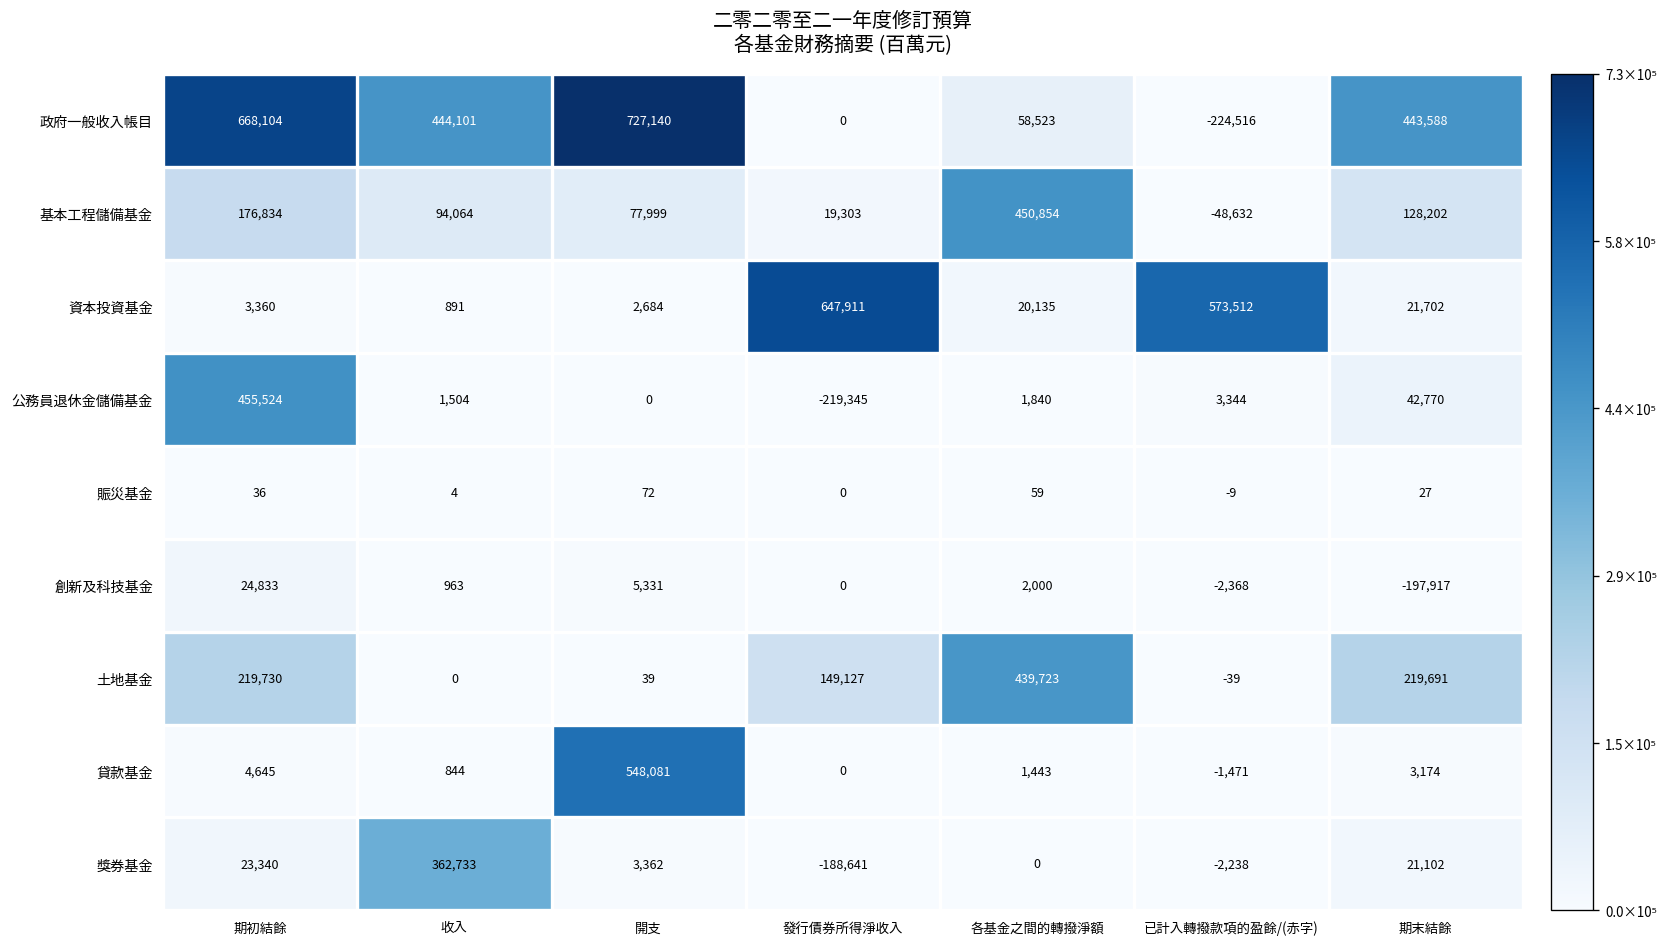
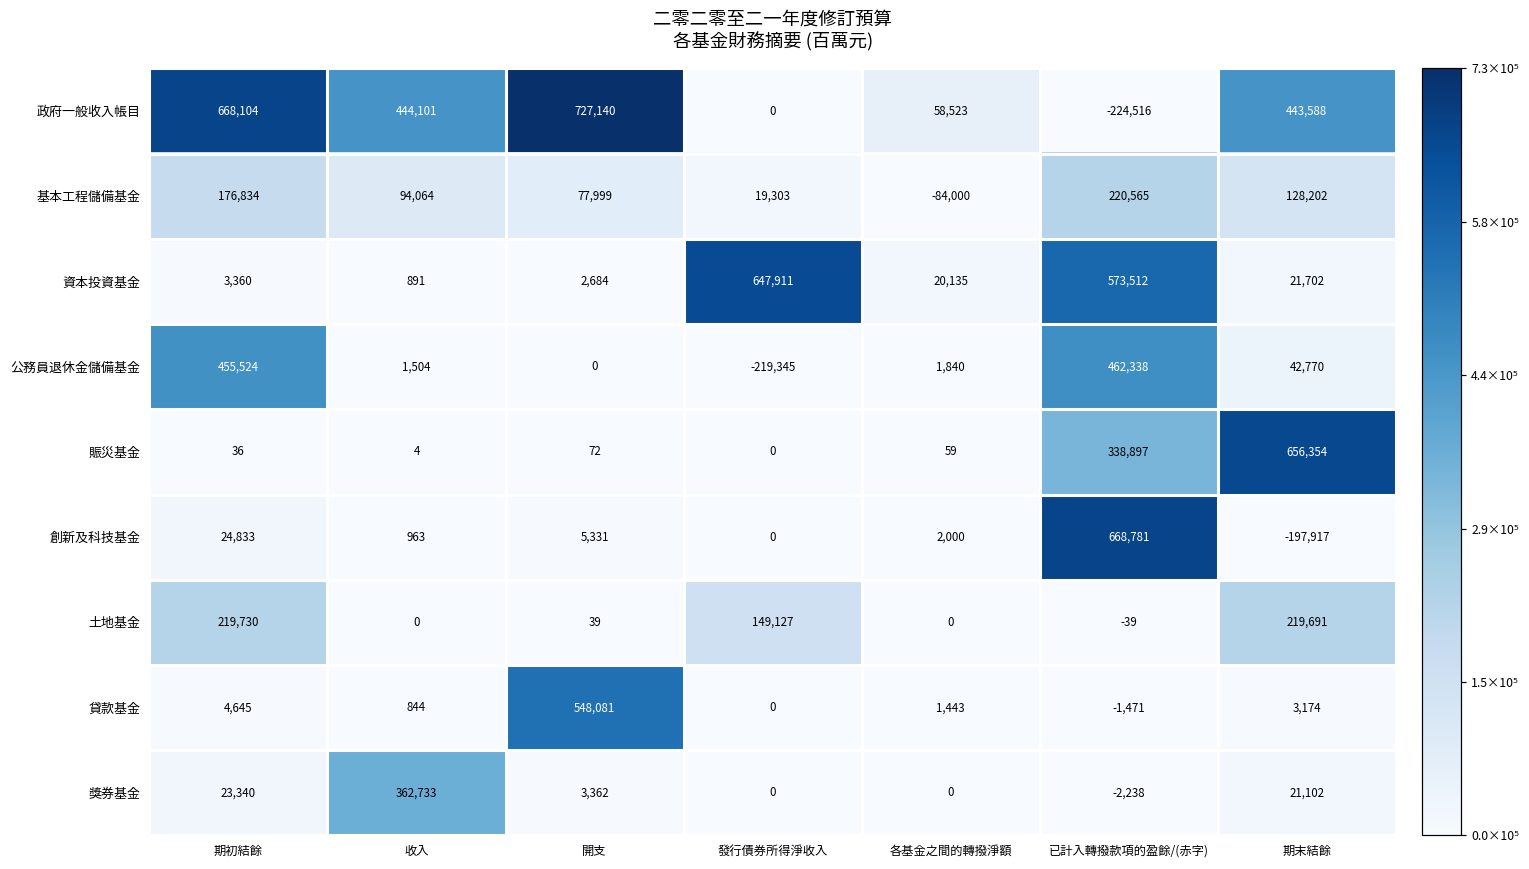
  {
    "政府一般收入帳目": {
      "期初結餘": "668,104",
      "收入": "444,101",
      "開支": "727,140",
      "發行債券所得淨收入": "0",
      "各基金之間的轉撥淨額": "58,523",
      "已計入轉撥款項的盈餘/(赤字)": "-224,516",
      "期末結餘": "443,588"
    },
    "基本工程儲備基金": {
      "期初結餘": "176,834",
      "收入": "94,064",
      "開支": "77,999",
      "發行債券所得淨收入": "19,303",
-     "各基金之間的轉撥淨額": "450,854",
-     "已計入轉撥款項的盈餘/(赤字)": "-48,632",
+     "各基金之間的轉撥淨額": "-84,000",
+     "已計入轉撥款項的盈餘/(赤字)": "220,565",
      "期末結餘": "128,202"
    },
    "資本投資基金": {
      "期初結餘": "3,360",
      "收入": "891",
      "開支": "2,684",
      "發行債券所得淨收入": "647,911",
      "各基金之間的轉撥淨額": "20,135",
      "已計入轉撥款項的盈餘/(赤字)": "573,512",
      "期末結餘": "21,702"
    },
    "公務員退休金儲備基金": {
      "期初結餘": "455,524",
      "收入": "1,504",
      "開支": "0",
      "發行債券所得淨收入": "-219,345",
      "各基金之間的轉撥淨額": "1,840",
-     "已計入轉撥款項的盈餘/(赤字)": "3,344",
+     "已計入轉撥款項的盈餘/(赤字)": "462,338",
      "期末結餘": "42,770"
    },
    "賑災基金": {
      "期初結餘": "36",
      "收入": "4",
      "開支": "72",
      "發行債券所得淨收入": "0",
      "各基金之間的轉撥淨額": "59",
-     "已計入轉撥款項的盈餘/(赤字)": "-9",
-     "期末結餘": "27"
+     "已計入轉撥款項的盈餘/(赤字)": "338,897",
+     "期末結餘": "656,354"
    },
    "創新及科技基金": {
      "期初結餘": "24,833",
      "收入": "963",
      "開支": "5,331",
      "發行債券所得淨收入": "0",
      "各基金之間的轉撥淨額": "2,000",
-     "已計入轉撥款項的盈餘/(赤字)": "-2,368",
+     "已計入轉撥款項的盈餘/(赤字)": "668,781",
      "期末結餘": "-197,917"
    },
    "土地基金": {
      "期初結餘": "219,730",
      "收入": "0",
      "開支": "39",
      "發行債券所得淨收入": "149,127",
-     "各基金之間的轉撥淨額": "439,723",
+     "各基金之間的轉撥淨額": "0",
      "已計入轉撥款項的盈餘/(赤字)": "-39",
      "期末結餘": "219,691"
    },
    "貸款基金": {
      "期初結餘": "4,645",
      "收入": "844",
      "開支": "548,081",
      "發行債券所得淨收入": "0",
      "各基金之間的轉撥淨額": "1,443",
      "已計入轉撥款項的盈餘/(赤字)": "-1,471",
      "期末結餘": "3,174"
    },
    "獎券基金": {
      "期初結餘": "23,340",
      "收入": "362,733",
      "開支": "3,362",
-     "發行債券所得淨收入": "-188,641",
+     "發行債券所得淨收入": "0",
      "各基金之間的轉撥淨額": "0",
      "已計入轉撥款項的盈餘/(赤字)": "-2,238",
      "期末結餘": "21,102"
    }
  }
